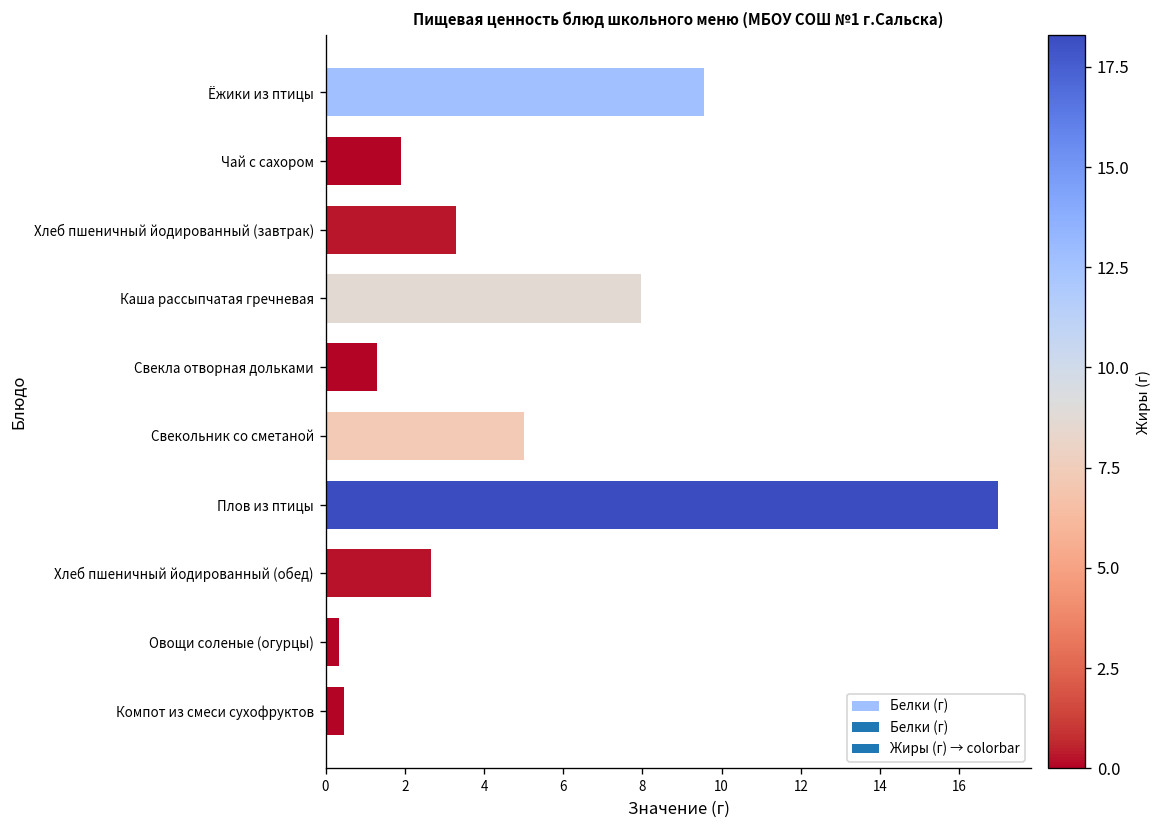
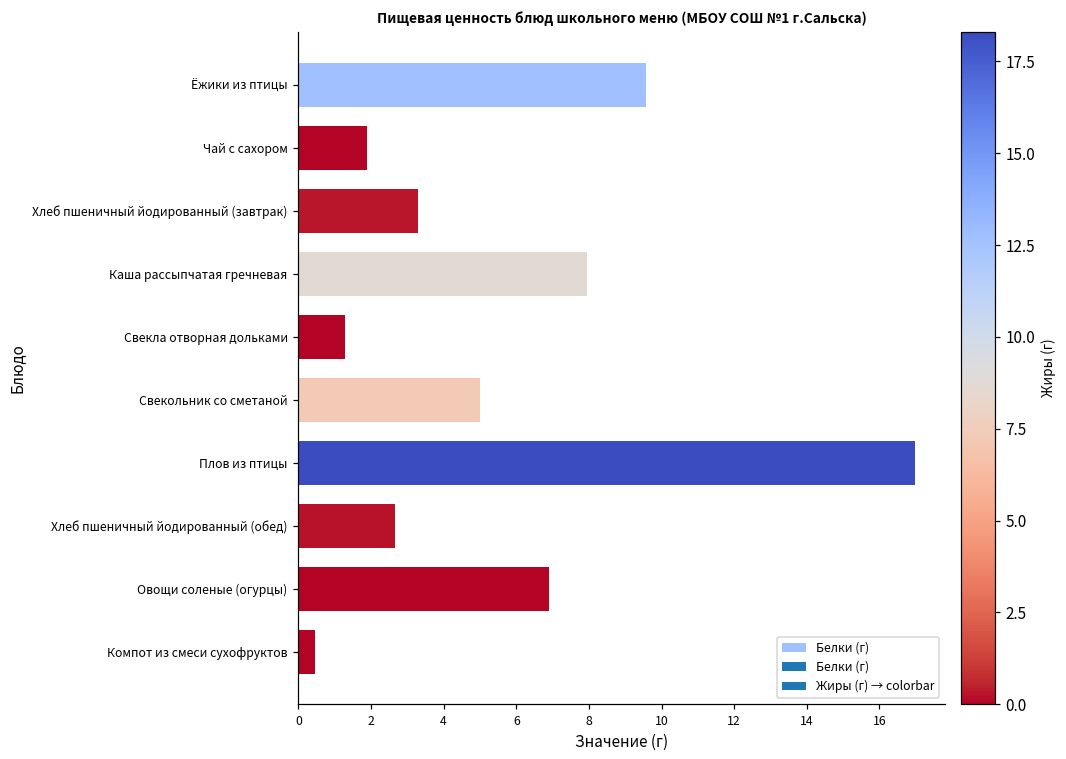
  {
    "Ёжики из птицы": 9.6,
    "Чай с сахором": 1.9,
    "Хлеб пшеничный йодированный (завтрак)": 3.3,
    "Каша рассыпчатая гречневая": 8.0,
    "Свекла отворная дольками": 1.3,
    "Свекольник со сметаной": 5.0,
    "Плов из птицы": 17.0,
    "Хлеб пшеничный йодированный (обед)": 2.7,
-   "Овощи соленые (огурцы)": 0.3,
+   "Овощи соленые (огурцы)": 6.9,
    "Компот из смеси сухофруктов": 0.5
  }
